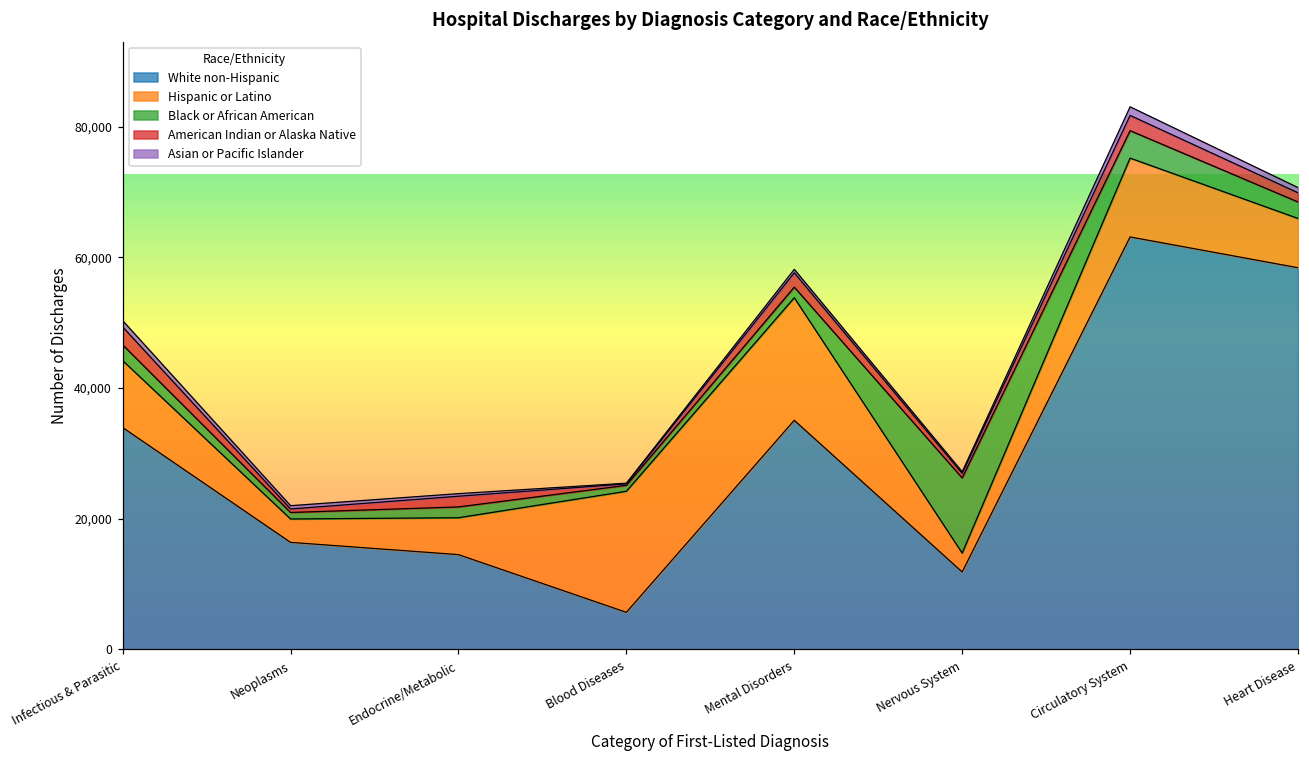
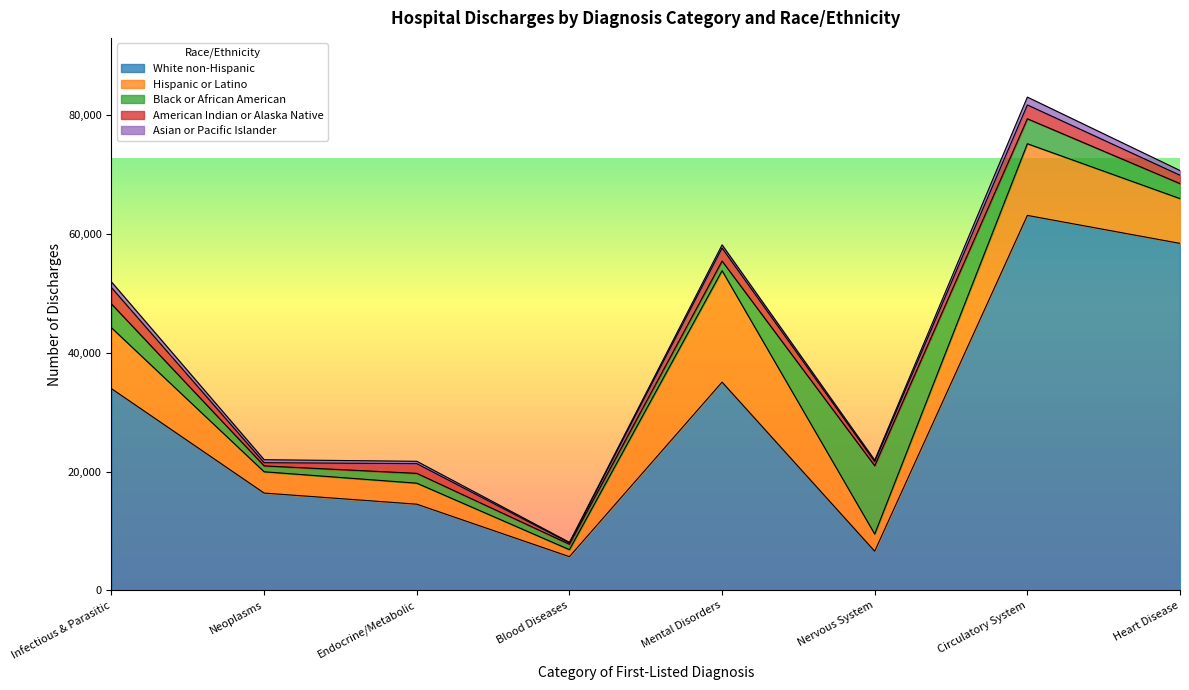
  {
    "White non-Hispanic": {
      "Infectious & Parasitic": "34,000",
      "Neoplasms": "16,000",
      "Endocrine/Metabolic": "15,000",
      "Blood Diseases": "6,000",
      "Mental Disorders": "35,000",
-     "Nervous System": "12,000",
+     "Nervous System": "7,000",
      "Circulatory System": "63,000",
      "Heart Disease": "58,000"
    },
    "Hispanic or Latino": {
      "Infectious & Parasitic": "10,000",
      "Neoplasms": "4,000",
-     "Endocrine/Metabolic": "6,000",
-     "Blood Diseases": "19,000",
+     "Endocrine/Metabolic": "4,000",
+     "Blood Diseases": "1,000",
      "Mental Disorders": "19,000",
      "Nervous System": "3,000",
      "Circulatory System": "12,000",
      "Heart Disease": "8,000"
    },
    "Black or African American": {
-     "Infectious & Parasitic": "2,000",
+     "Infectious & Parasitic": "4,000",
      "Neoplasms": "1,000",
      "Endocrine/Metabolic": "2,000",
      "Mental Disorders": "2,000",
      "Nervous System": "12,000",
      "Circulatory System": "4,000",
      "Heart Disease": "3,000"
    },
    "American Indian or Alaska Native": {
      "Infectious & Parasitic": "3,000",
      "Neoplasms": "1,000",
      "Mental Disorders": "2,000",
      "Circulatory System": "2,000",
      "Heart Disease": "1,000"
    },
    "Asian or Pacific Islander": {
      "Infectious & Parasitic": "1,000",
      "Neoplasms": "1,000",
      "Mental Disorders": "1,000",
      "Circulatory System": "1,000",
      "Heart Disease": "1,000"
    }
  }
